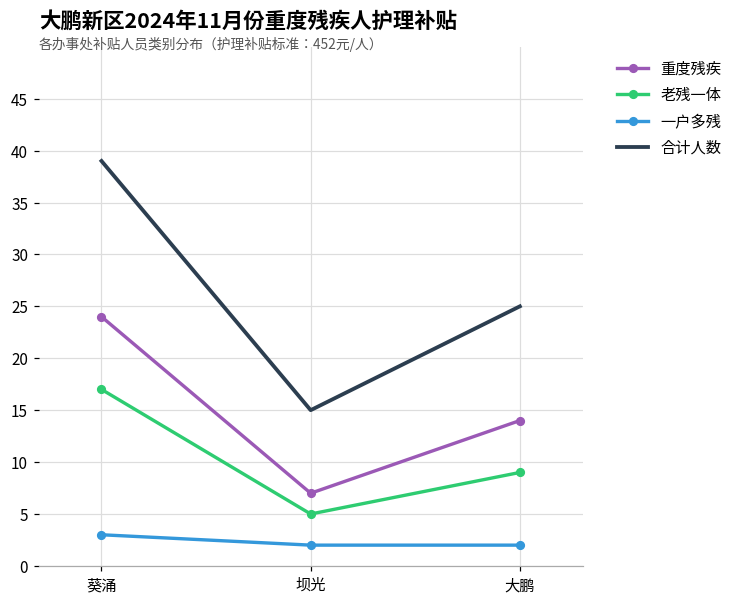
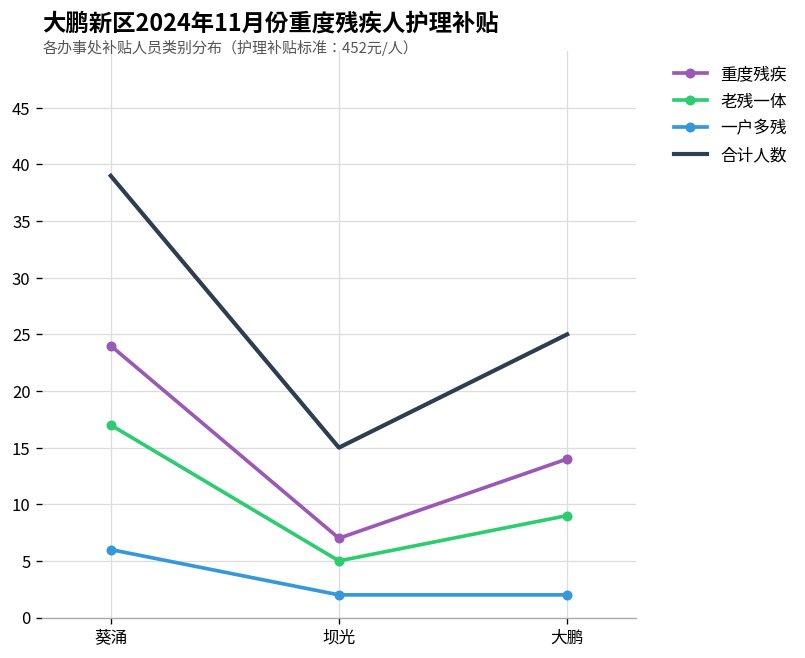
  {
    "重度残疾": {
      "葵涌": 24,
      "坝光": 7,
      "大鹏": 14
    },
    "老残一体": {
      "葵涌": 17,
      "坝光": 5,
      "大鹏": 9
    },
    "一户多残": {
-     "葵涌": 3,
+     "葵涌": 6,
      "坝光": 2,
      "大鹏": 2
    },
    "合计人数": {
      "葵涌": 39,
      "坝光": 15,
      "大鹏": 25
    }
  }
